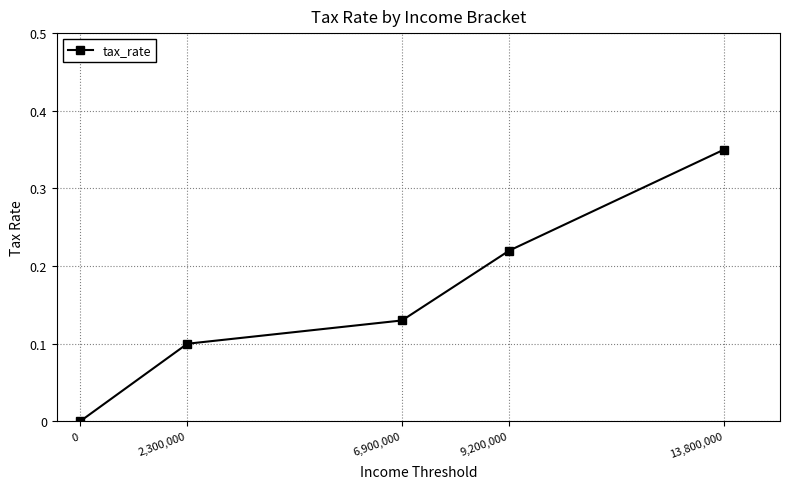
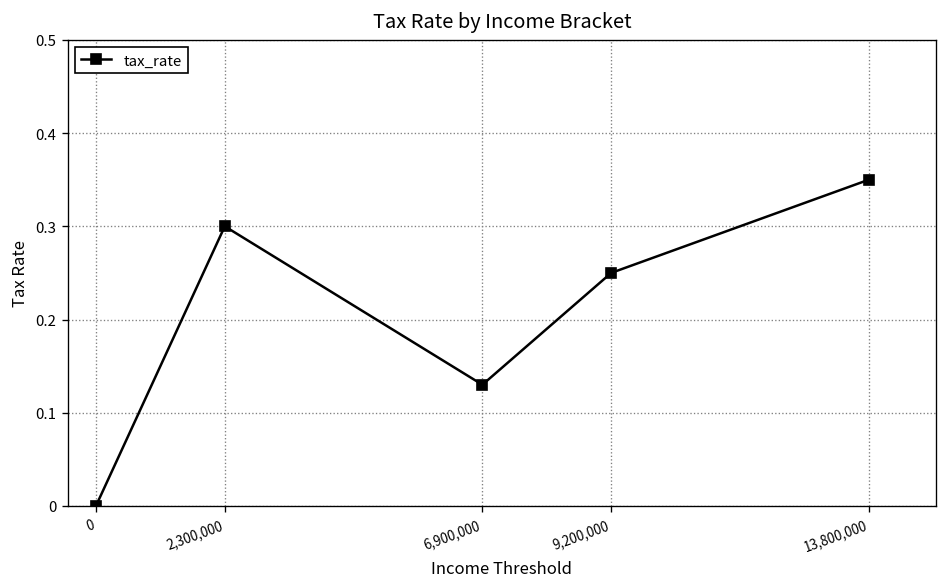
  {
    "0": 0.00,
-   "2,300,000": 0.1,
+   "2,300,000": 0.3,
    "6,900,000": 0.13,
-   "9,200,000": 0.22,
+   "9,200,000": 0.25,
    "13,800,000": 0.35
  }
